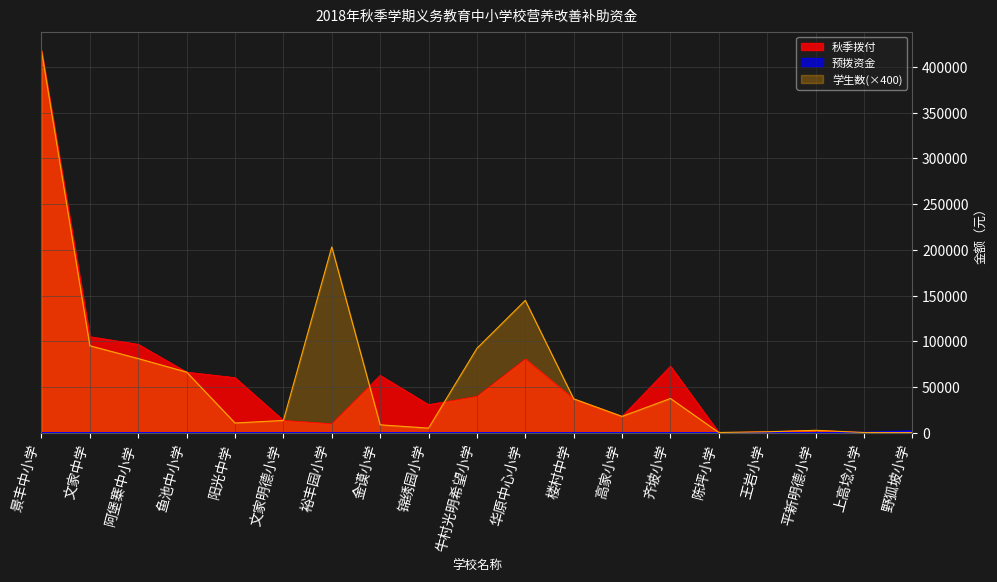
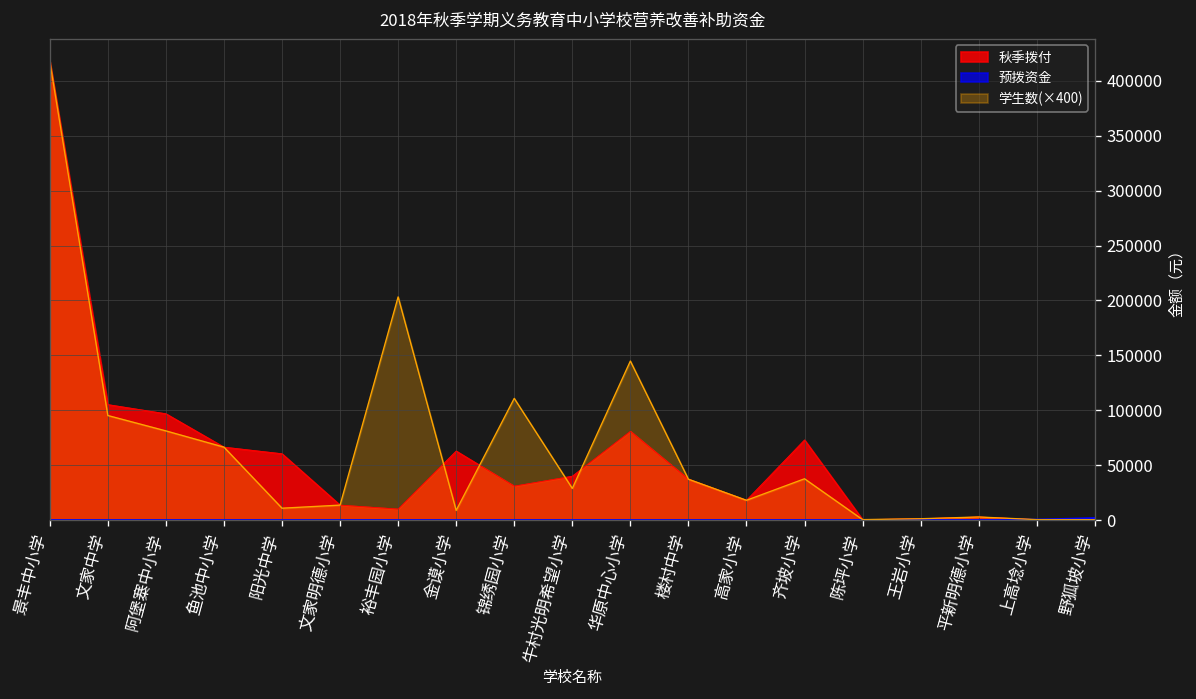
  {
    "秋季拨付": {
      "文家中学": 110000,
      "阿堡寨中小学": 100000,
      "阳光中学": 60000,
      "裕丰园小学": 10000,
      "金谟小学": 60000,
      "锦绣园小学": 30000,
      "牛村光明希望小学": 40000,
      "华原中心小学": 80000,
      "齐坡小学": 70000
    },
    "预拨资金": {
      "景丰中小学": 0,
      "文家中学": 0,
      "阿堡寨中小学": 0,
      "鱼池中小学": 0,
      "阳光中学": 0,
      "文家明德小学": 0,
      "裕丰园小学": 0,
      "金谟小学": 0,
      "锦绣园小学": 0,
      "牛村光明希望小学": 0,
      "华原中心小学": 0,
      "楼村中学": 0,
      "高家小学": 0,
      "齐坡小学": 0,
      "平新明德小学": 0
    },
    "学生数(×400)": {
      "文家中学": 100000,
      "阿堡寨中小学": 80000,
      "阳光中学": 10000,
      "裕丰园小学": 200000,
      "金谟小学": 10000,
-     "锦绣园小学": 10000,
-     "牛村光明希望小学": 90000,
+     "锦绣园小学": 110000,
+     "牛村光明希望小学": 30000,
      "华原中心小学": 140000,
      "齐坡小学": 40000
    }
  }
